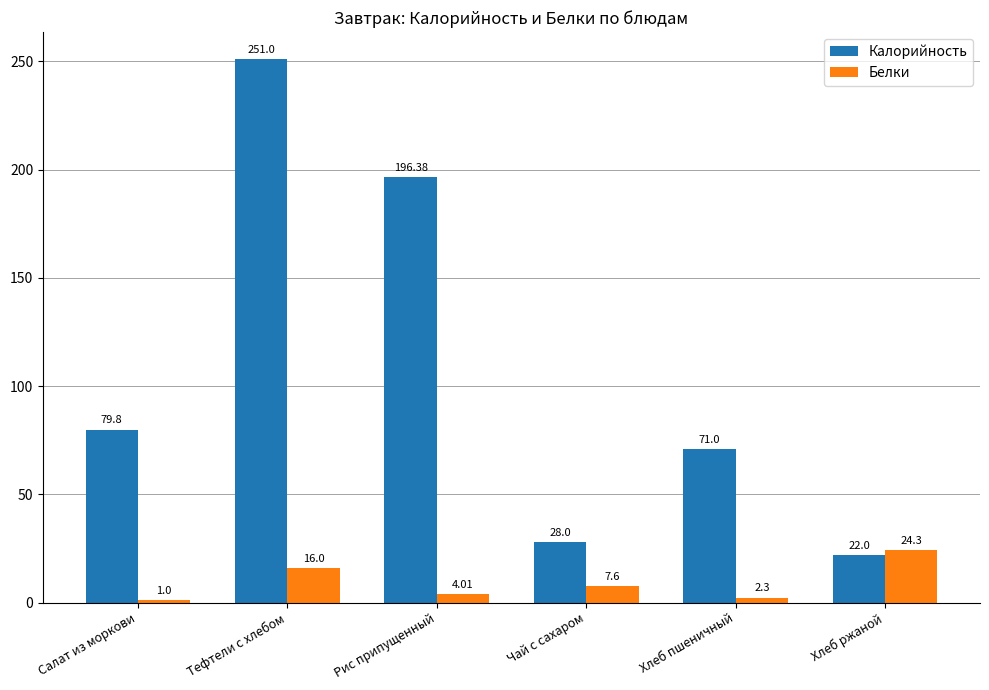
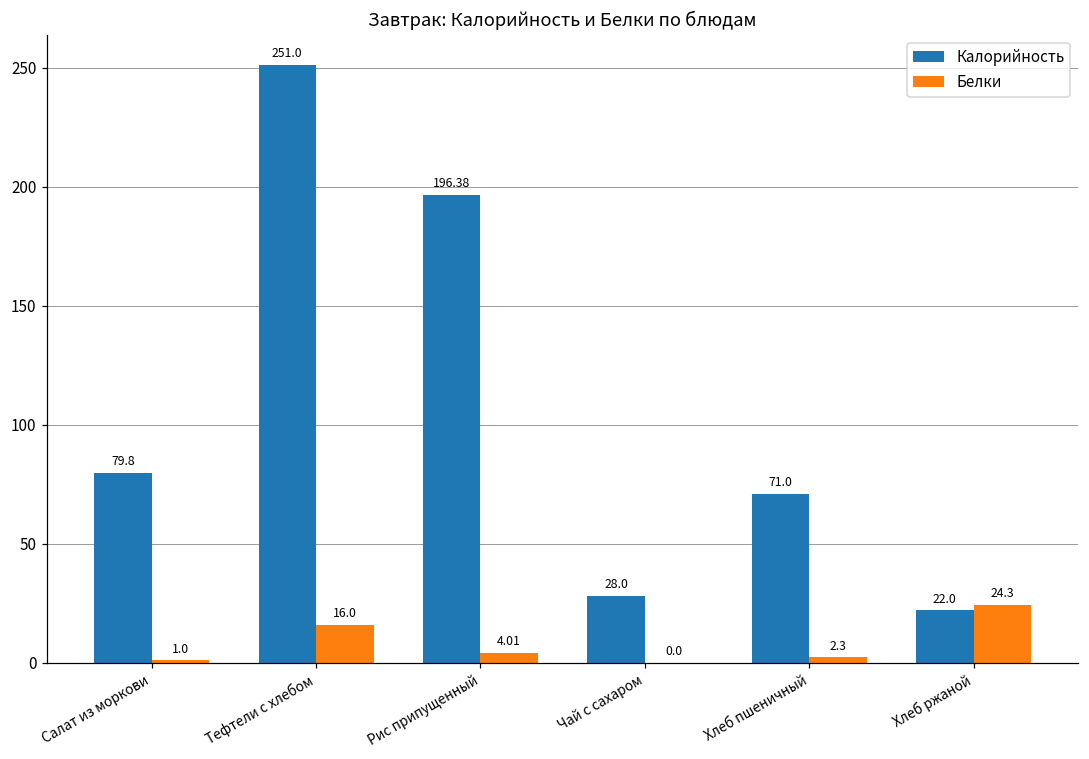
  {
    "Калорийность": {
      "Салат из моркови": 79.8,
      "Тефтели c хлебом": 251.0,
      "Рис припущенный": 196.38,
      "Чай с сахаром": 28.0,
      "Хлеб пшеничный": 71.0,
      "Хлеб ржаной": 22.0
    },
    "Белки": {
      "Салат из моркови": 1.0,
      "Тефтели c хлебом": 16.0,
      "Рис припущенный": 4.01,
-     "Чай с сахаром": 7.6,
+     "Чай с сахаром": 0.0,
      "Хлеб пшеничный": 2.3,
      "Хлеб ржаной": 24.3
    }
  }
